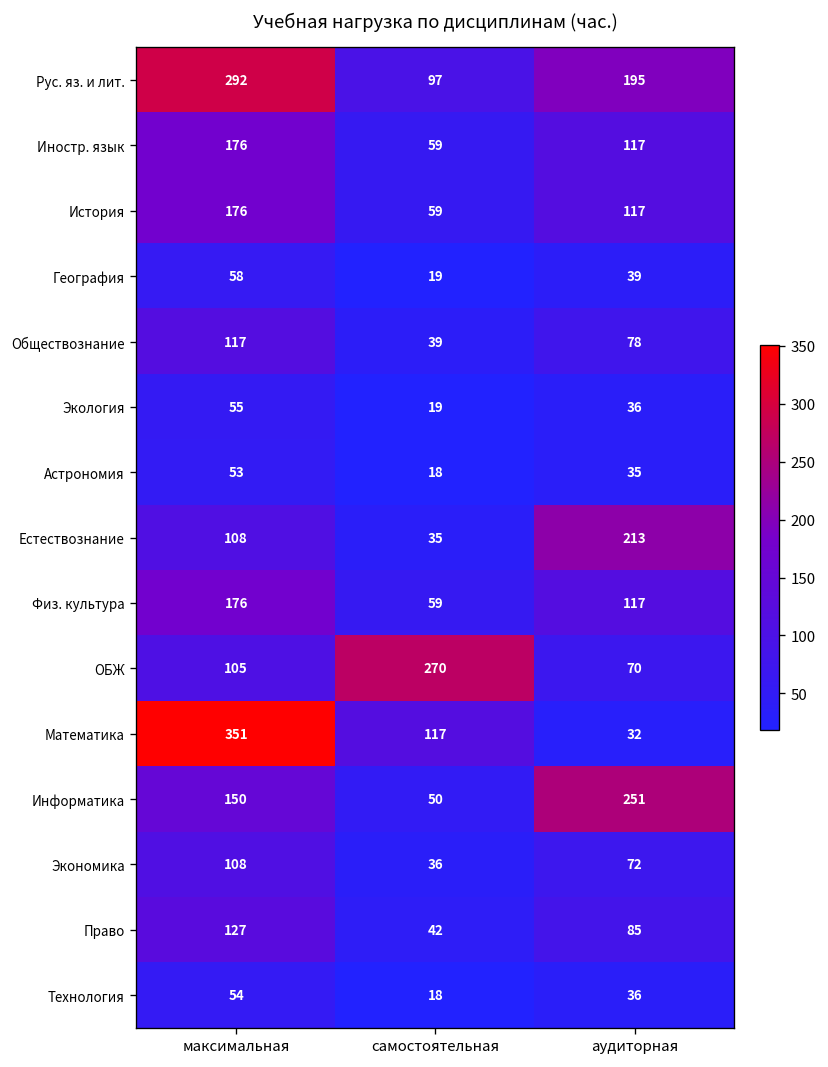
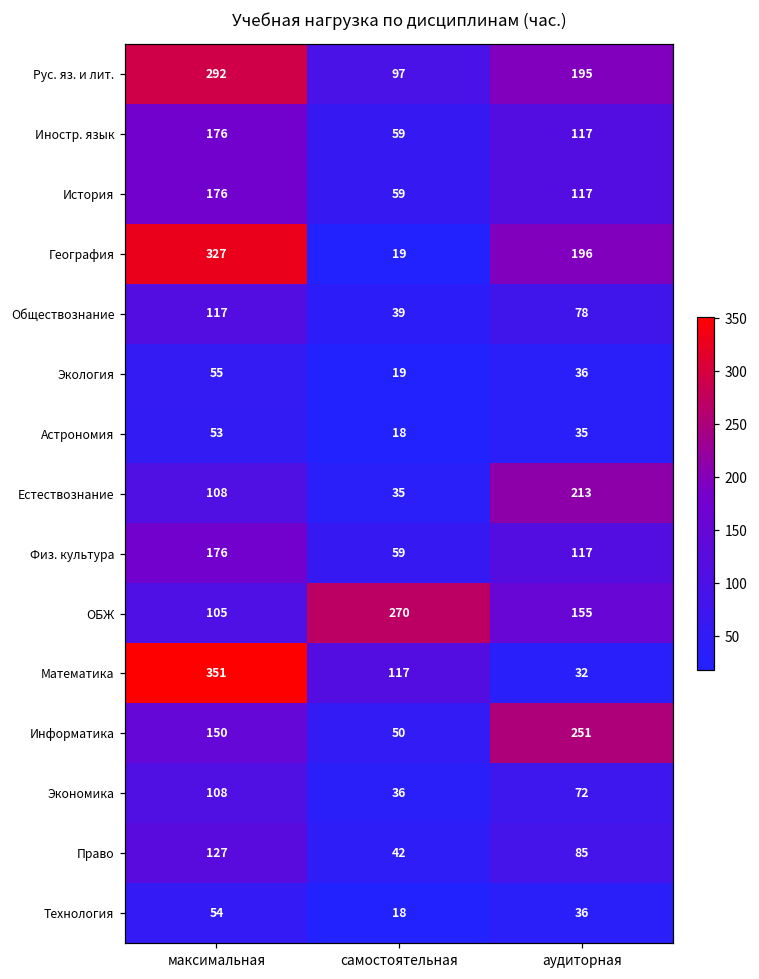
  {
    "Рус. яз. и лит.": {
      "максимальная": 292,
      "самостоятельная": 97,
      "аудиторная": 195
    },
    "Иностр. язык": {
      "максимальная": 176,
      "самостоятельная": 59,
      "аудиторная": 117
    },
    "История": {
      "максимальная": 176,
      "самостоятельная": 59,
      "аудиторная": 117
    },
    "География": {
-     "максимальная": 58,
+     "максимальная": 327,
      "самостоятельная": 19,
-     "аудиторная": 39
+     "аудиторная": 196
    },
    "Обществознание": {
      "максимальная": 117,
      "самостоятельная": 39,
      "аудиторная": 78
    },
    "Экология": {
      "максимальная": 55,
      "самостоятельная": 19,
      "аудиторная": 36
    },
    "Астрономия": {
      "максимальная": 53,
      "самостоятельная": 18,
      "аудиторная": 35
    },
    "Естествознание": {
      "максимальная": 108,
      "самостоятельная": 35,
      "аудиторная": 213
    },
    "Физ. культура": {
      "максимальная": 176,
      "самостоятельная": 59,
      "аудиторная": 117
    },
    "ОБЖ": {
      "максимальная": 105,
      "самостоятельная": 270,
-     "аудиторная": 70
+     "аудиторная": 155
    },
    "Математика": {
      "максимальная": 351,
      "самостоятельная": 117,
      "аудиторная": 32
    },
    "Информатика": {
      "максимальная": 150,
      "самостоятельная": 50,
      "аудиторная": 251
    },
    "Экономика": {
      "максимальная": 108,
      "самостоятельная": 36,
      "аудиторная": 72
    },
    "Право": {
      "максимальная": 127,
      "самостоятельная": 42,
      "аудиторная": 85
    },
    "Технология": {
      "максимальная": 54,
      "самостоятельная": 18,
      "аудиторная": 36
    }
  }
